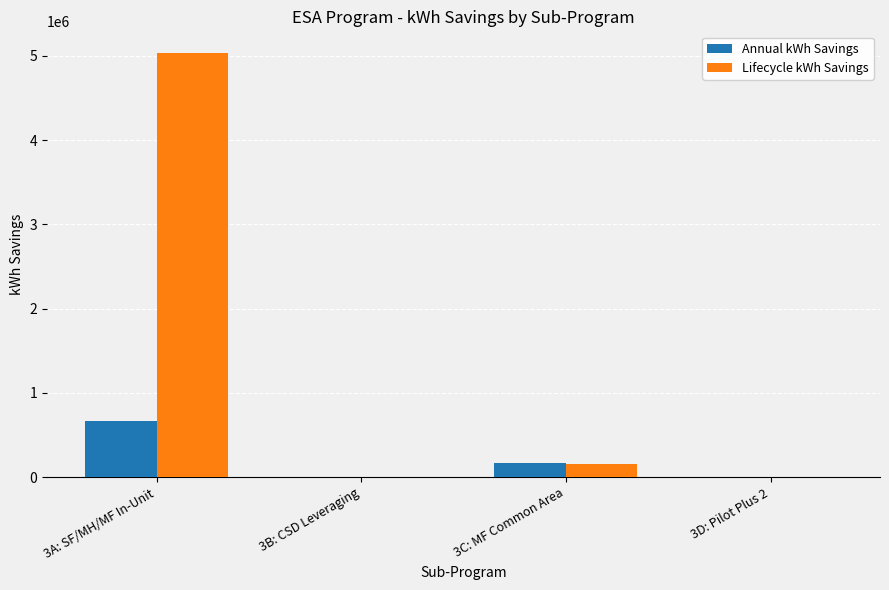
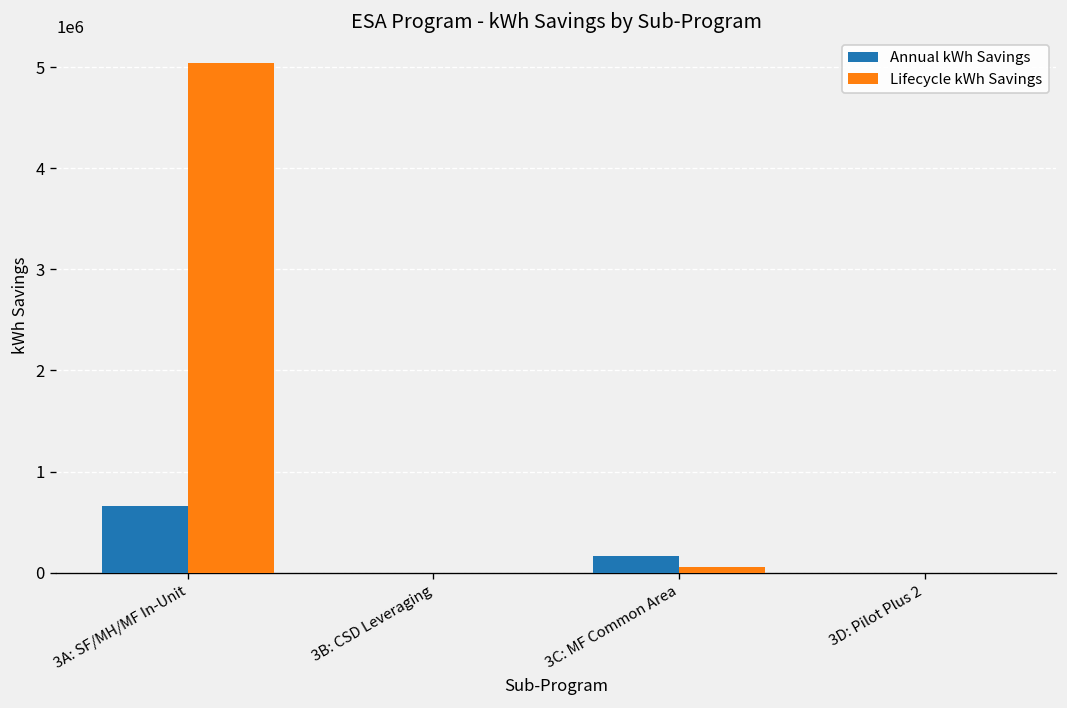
  {
    "Annual kWh Savings": {
      "3A: SF/MH/MF In-Unit": 700000,
      "3B: CSD Leveraging": 0,
      "3C: MF Common Area": 200000,
      "3D: Pilot Plus 2": 0
    },
    "Lifecycle kWh Savings": {
      "3A: SF/MH/MF In-Unit": 5000000,
      "3B: CSD Leveraging": 0,
-     "3C: MF Common Area": 200000,
+     "3C: MF Common Area": 100000,
      "3D: Pilot Plus 2": 0
    }
  }
